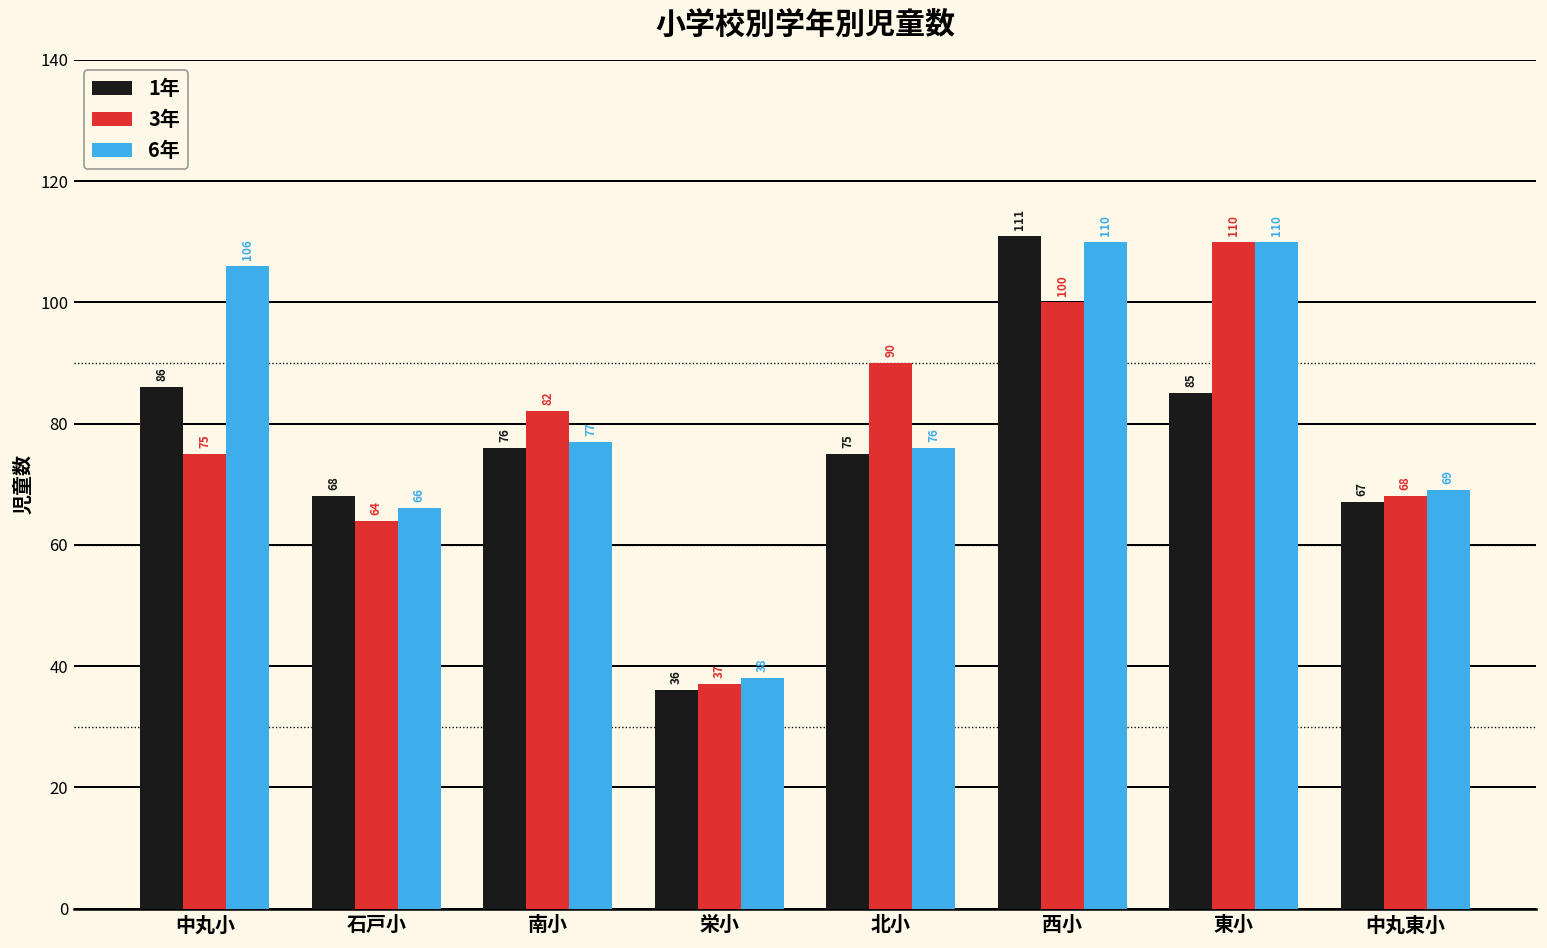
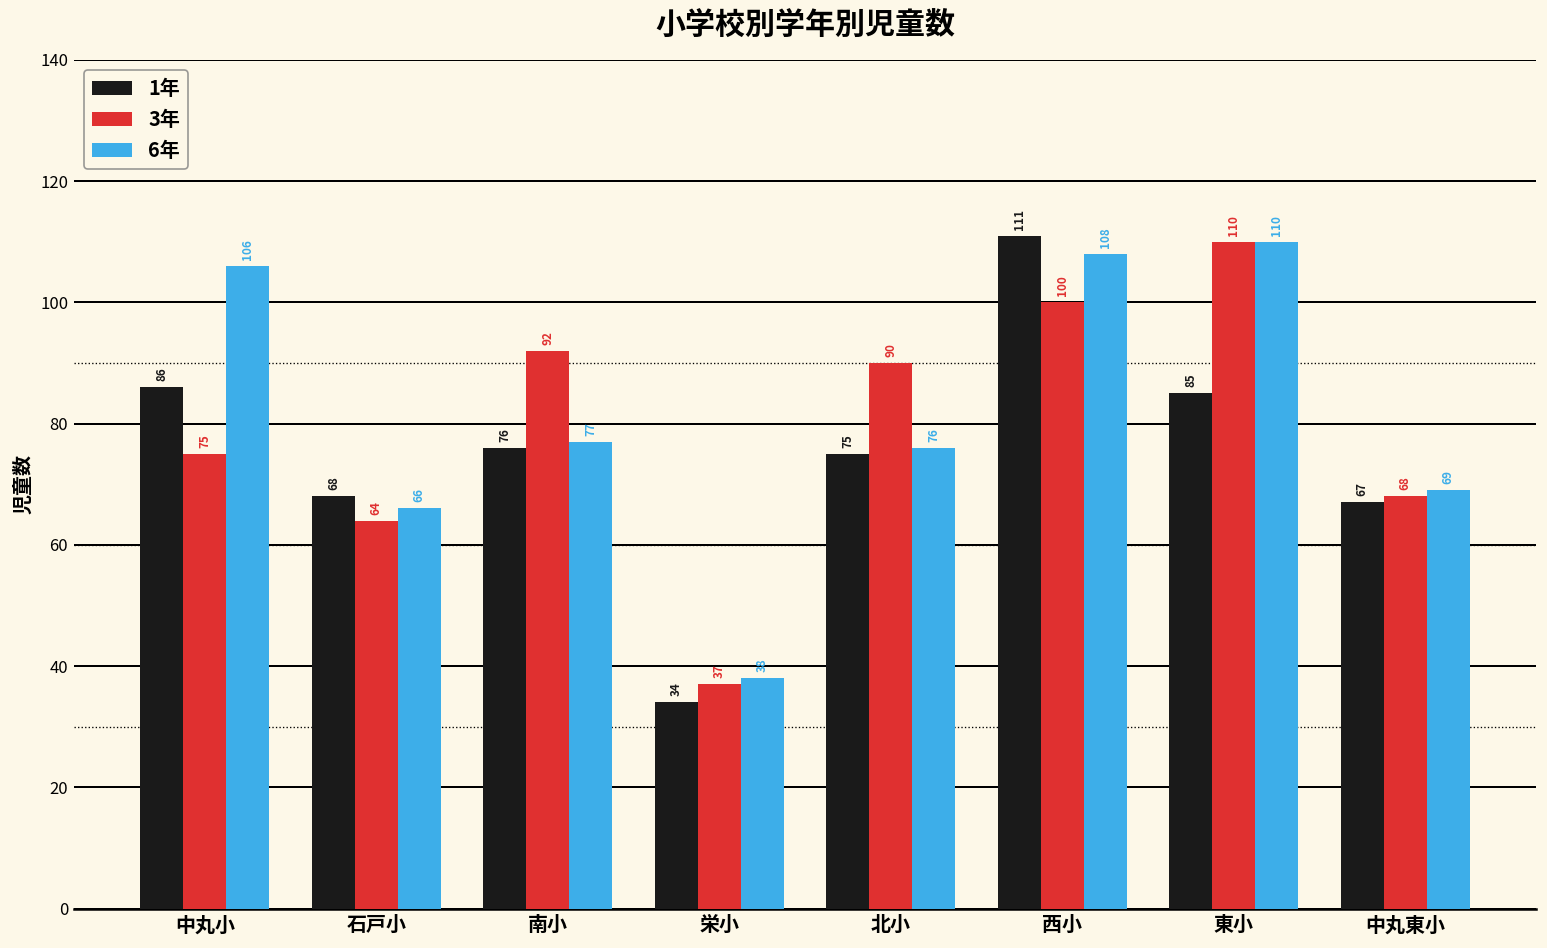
  {
    "1年": {
      "中丸小": 86,
      "石戸小": 68,
      "南小": 76,
-     "栄小": 36,
+     "栄小": 34,
      "北小": 75,
      "西小": 111,
      "東小": 85,
      "中丸東小": 67
    },
    "3年": {
      "中丸小": 75,
      "石戸小": 64,
-     "南小": 82,
+     "南小": 92,
      "栄小": 37,
      "北小": 90,
      "西小": 100,
      "東小": 110,
      "中丸東小": 68
    },
    "6年": {
      "中丸小": 106,
      "石戸小": 66,
      "南小": 77,
      "栄小": 38,
      "北小": 76,
-     "西小": 110,
+     "西小": 108,
      "東小": 110,
      "中丸東小": 69
    }
  }
